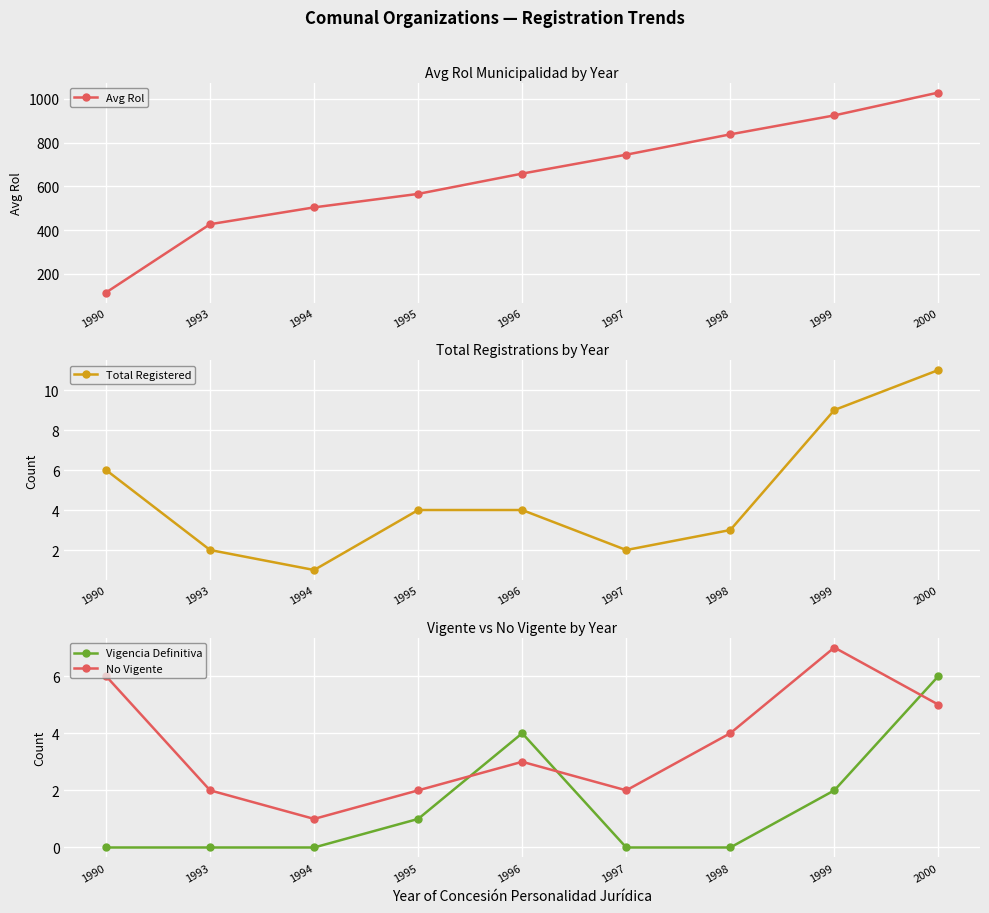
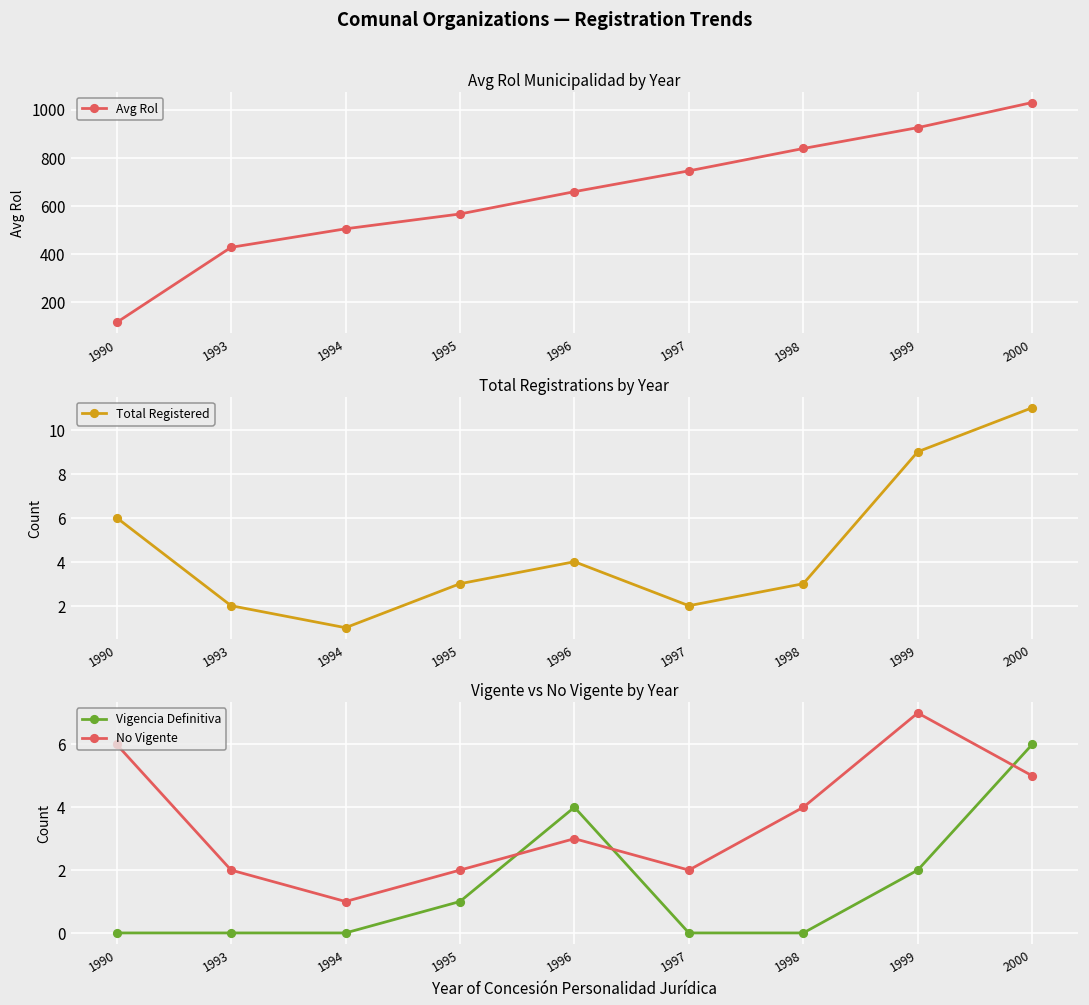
  {
    "Avg Rol Municipalidad by Year": {
      "1990": 110,
      "1993": 430,
      "1994": 500,
      "1995": 570,
      "1996": 660,
      "1997": 750,
      "1998": 840,
      "1999": 920,
      "2000": 1030
    },
    "Total Registrations by Year": {
      "1990": 6,
      "1993": 2,
      "1994": 1,
-     "1995": 4,
+     "1995": 3,
      "1996": 4,
      "1997": 2,
      "1998": 3,
      "1999": 9,
      "2000": 11
    },
    "Vigente vs No Vigente by Year": {
      "Vigencia Definitiva": {
        "1990": 0.0,
        "1993": 0.0,
        "1994": 0.0,
        "1995": 1.0,
        "1996": 4.0,
        "1997": 0.0,
        "1998": 0.0,
        "1999": 2.0,
        "2000": 6.0
      },
      "No Vigente": {
        "1993": 2.0,
        "1994": 1.0,
        "1995": 2.0,
        "1996": 3.0,
        "1997": 2.0,
        "1998": 4.0,
        "1999": 7.0,
        "2000": 5.0
      }
    }
  }
